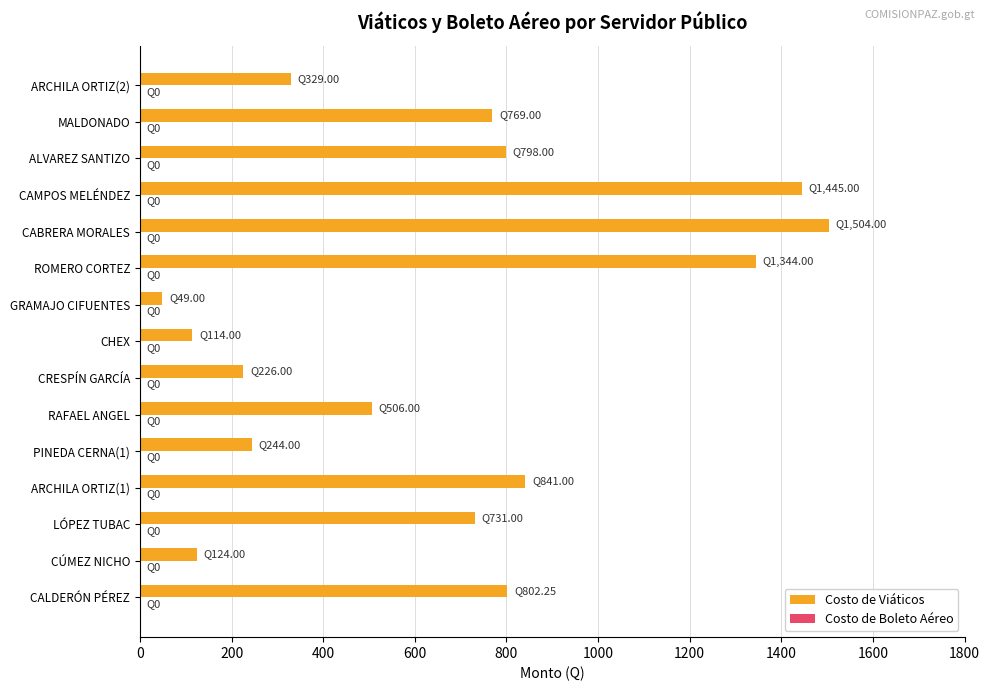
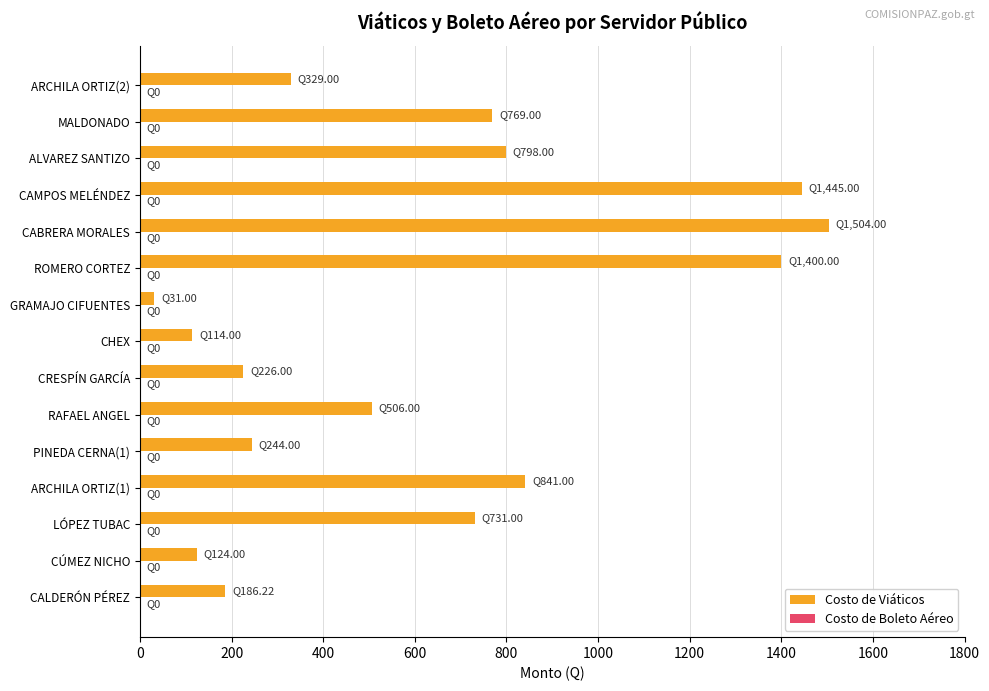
  {
    "Costo de Viáticos": {
-     "ROMERO CORTEZ": "1,344.00",
-     "GRAMAJO CIFUENTES": "49.00",
-     "CALDERÓN PÉREZ": "802.25"
+     "ROMERO CORTEZ": "1,400.00",
+     "GRAMAJO CIFUENTES": "31.00",
+     "CALDERÓN PÉREZ": "186.22"
    },
    "Costo de Boleto Aéreo": {
      "ARCHILA ORTIZ(2)": "0",
      "MALDONADO": "0",
      "ALVAREZ SANTIZO": "0",
      "CAMPOS MELÉNDEZ": "0",
      "CABRERA MORALES": "0",
      "ROMERO CORTEZ": "0",
      "GRAMAJO CIFUENTES": "0",
      "CHEX": "0",
      "CRESPÍN GARCÍA": "0",
      "RAFAEL ANGEL": "0",
      "PINEDA CERNA(1)": "0",
      "ARCHILA ORTIZ(1)": "0",
      "LÓPEZ TUBAC": "0",
      "CÚMEZ NICHO": "0",
      "CALDERÓN PÉREZ": "0"
    }
  }
